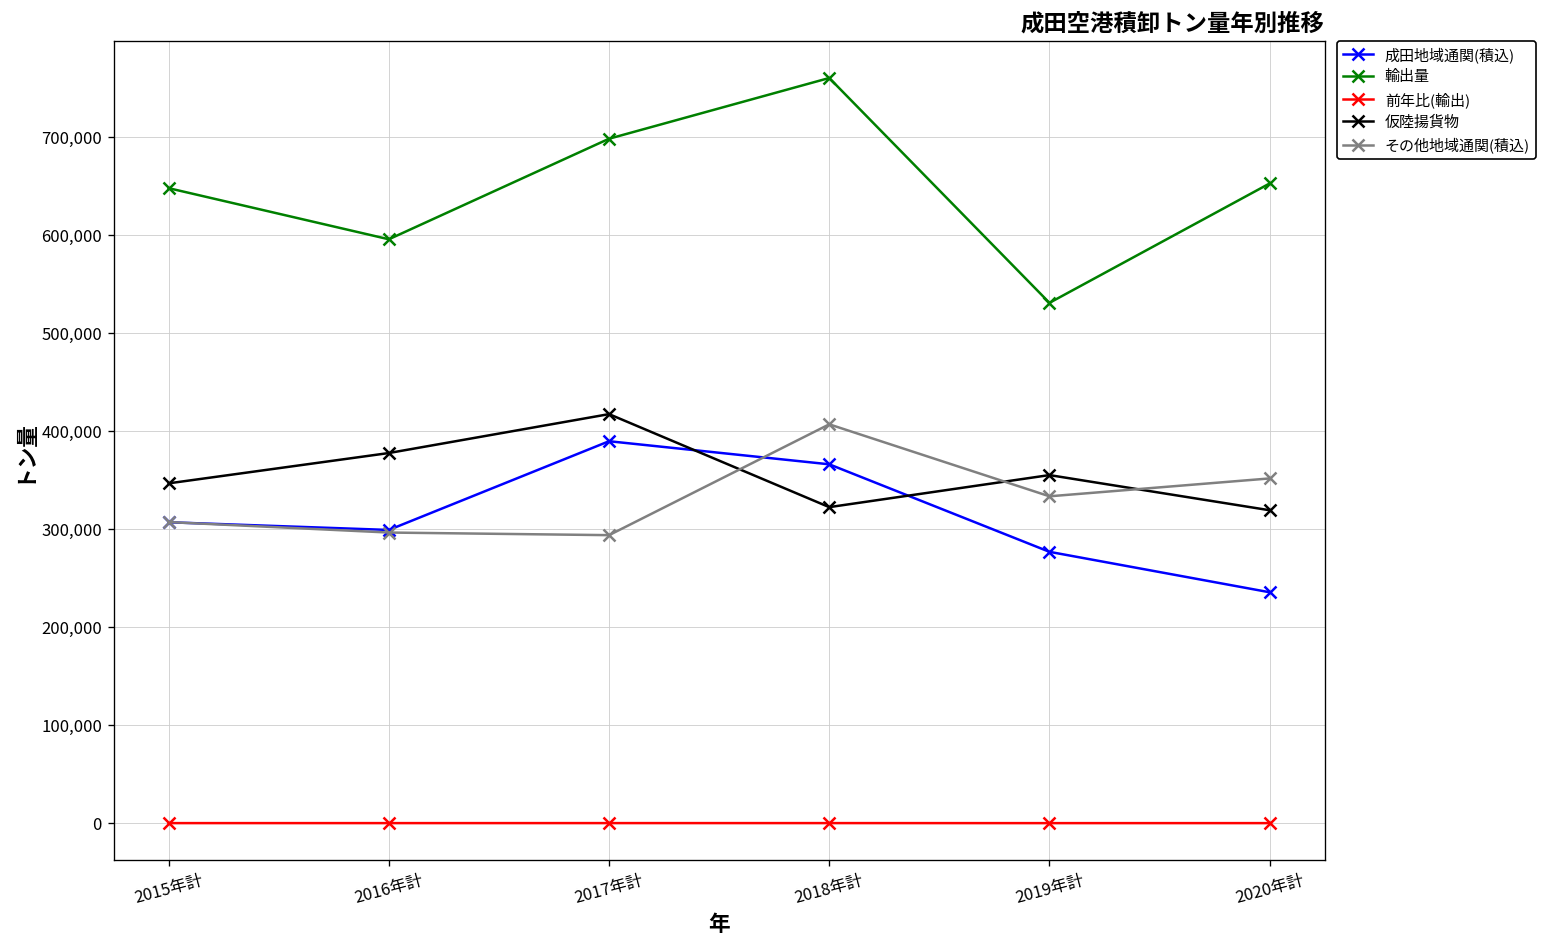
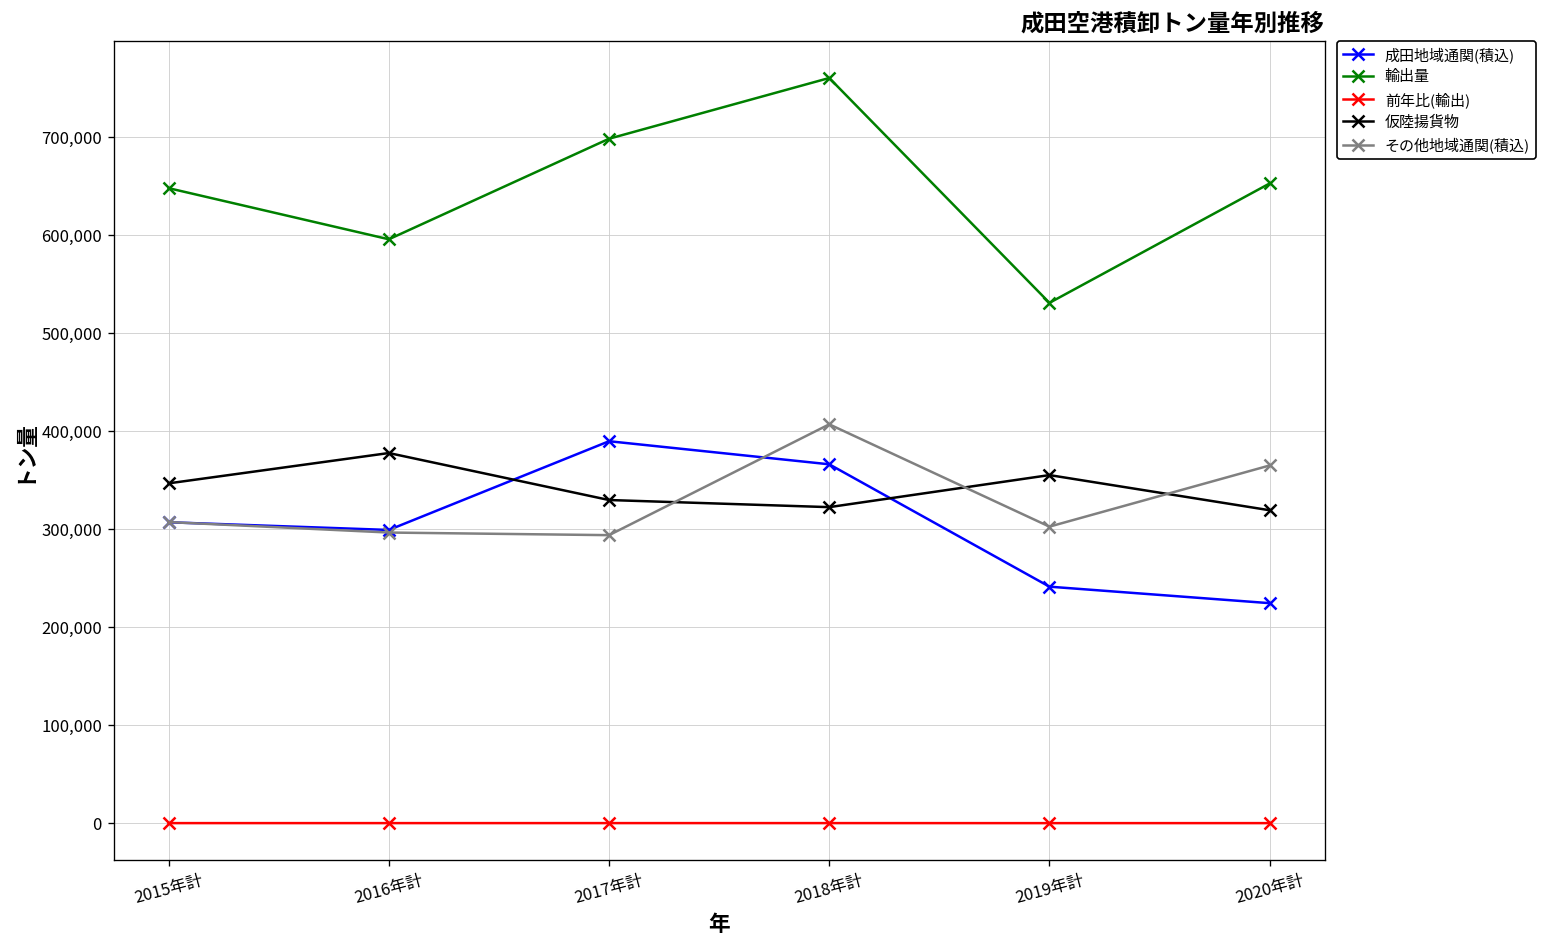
  {
    "成田地域通関(積込)": {
      "2017年計": "390,000",
      "2018年計": "370,000",
-     "2019年計": "280,000",
-     "2020年計": "240,000"
+     "2019年計": "240,000",
+     "2020年計": "220,000"
    },
    "輸出量": {
      "2015年計": "650,000",
      "2016年計": "600,000",
      "2017年計": "700,000",
      "2018年計": "760,000",
      "2019年計": "530,000",
      "2020年計": "650,000"
    },
    "前年比(輸出)": {
      "2015年計": "0",
      "2016年計": "0",
      "2017年計": "0",
      "2018年計": "0",
      "2019年計": "0",
      "2020年計": "0"
    },
    "仮陸揚貨物": {
      "2015年計": "350,000",
      "2016年計": "380,000",
-     "2017年計": "420,000",
+     "2017年計": "330,000",
      "2018年計": "320,000",
      "2019年計": "360,000",
      "2020年計": "320,000"
    },
    "その他地域通関(積込)": {
      "2017年計": "290,000",
      "2018年計": "410,000",
-     "2019年計": "330,000",
-     "2020年計": "350,000"
+     "2019年計": "300,000",
+     "2020年計": "360,000"
    }
  }
